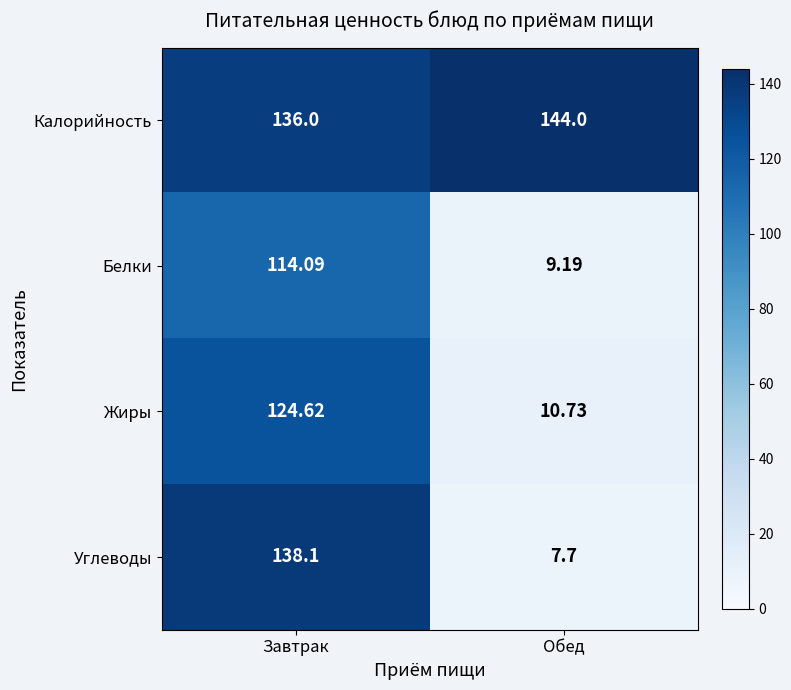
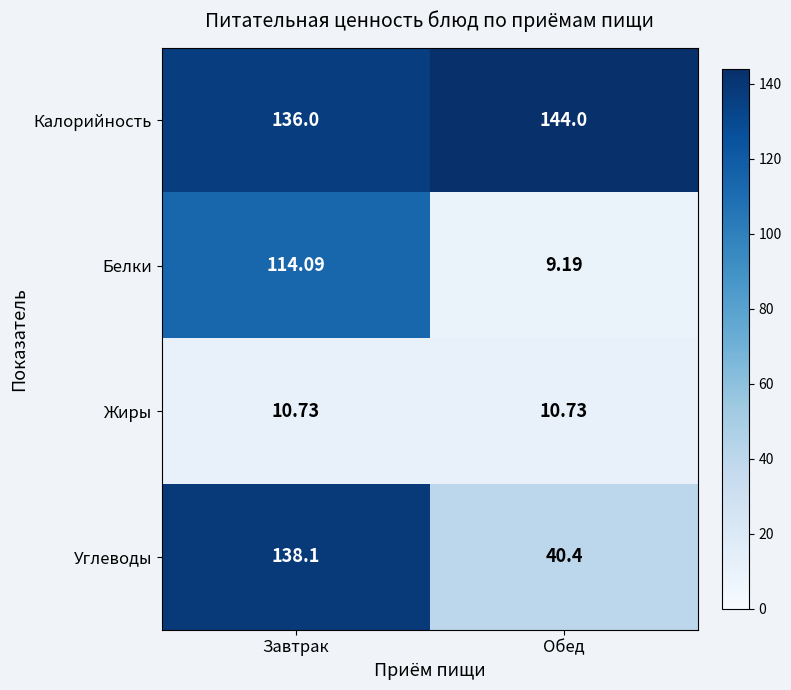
  {
    "Калорийность": {
      "Завтрак": 136.0,
      "Обед": 144.0
    },
    "Белки": {
      "Завтрак": 114.09,
      "Обед": 9.19
    },
    "Жиры": {
-     "Завтрак": 124.62,
+     "Завтрак": 10.73,
      "Обед": 10.73
    },
    "Углеводы": {
      "Завтрак": 138.1,
-     "Обед": 7.7
+     "Обед": 40.4
    }
  }
